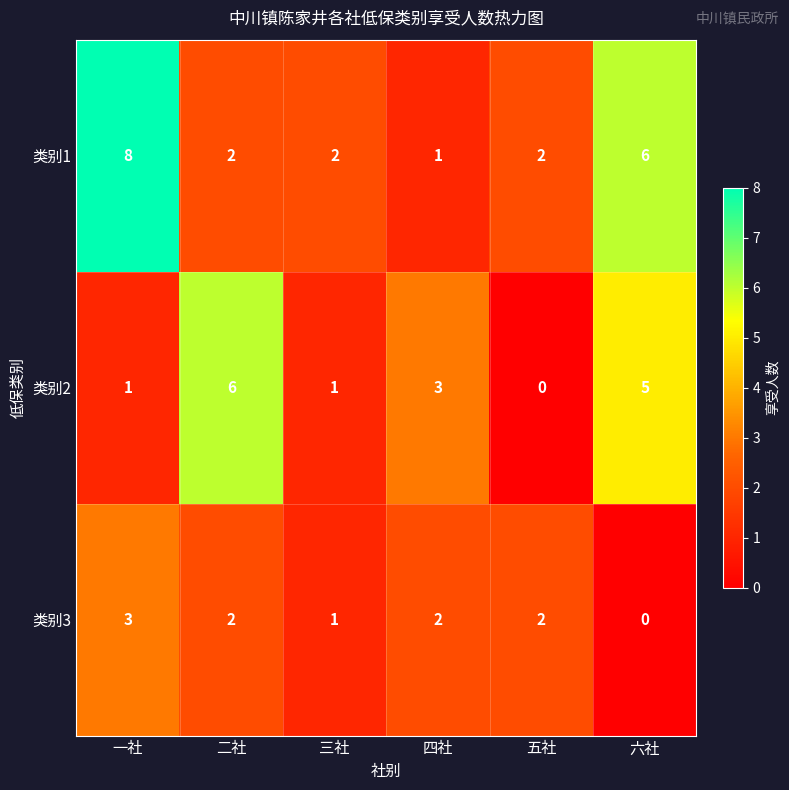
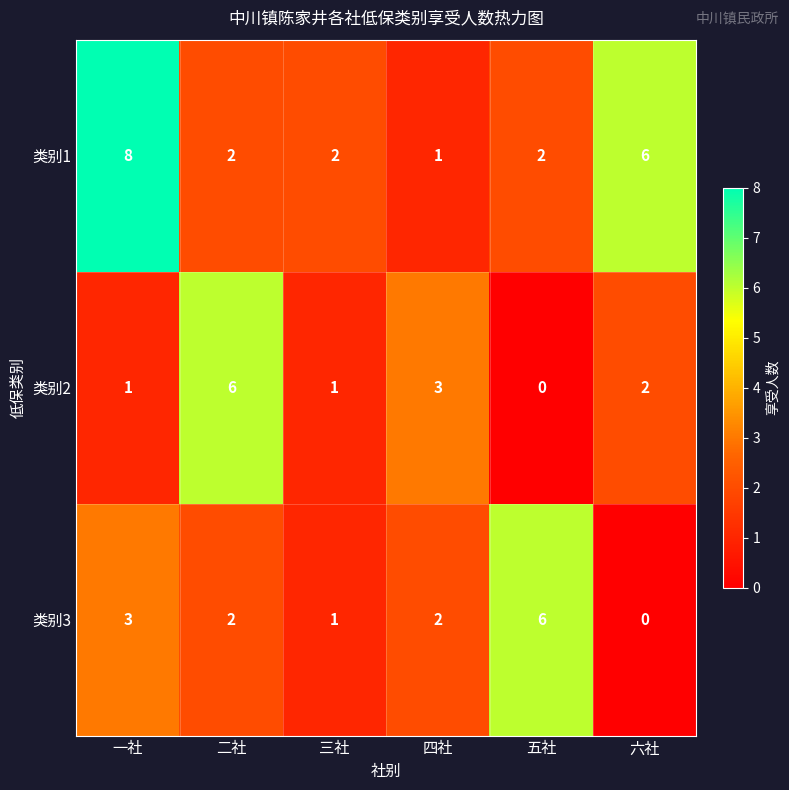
  {
    "类别1": {
      "一社": 8,
      "二社": 2,
      "三社": 2,
      "四社": 1,
      "五社": 2,
      "六社": 6
    },
    "类别2": {
      "一社": 1,
      "二社": 6,
      "三社": 1,
      "四社": 3,
      "五社": 0,
-     "六社": 5
+     "六社": 2
    },
    "类别3": {
      "一社": 3,
      "二社": 2,
      "三社": 1,
      "四社": 2,
-     "五社": 2,
+     "五社": 6,
      "六社": 0
    }
  }
